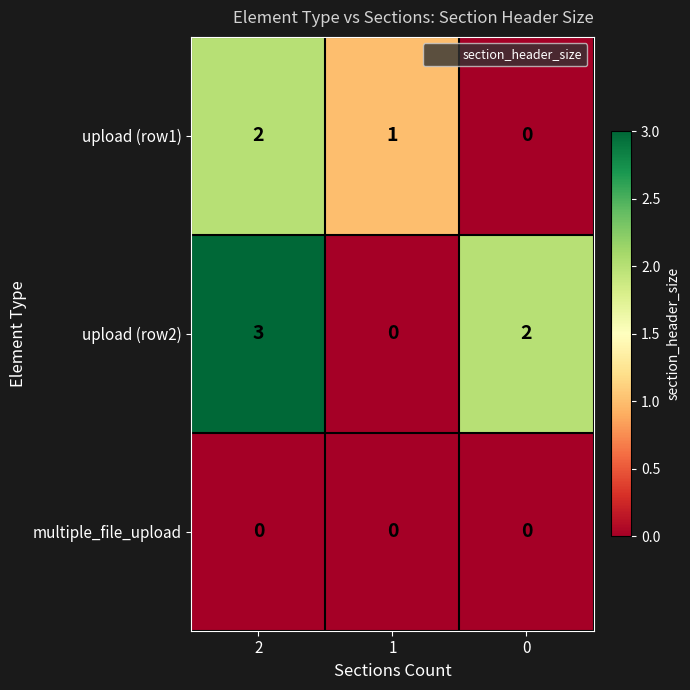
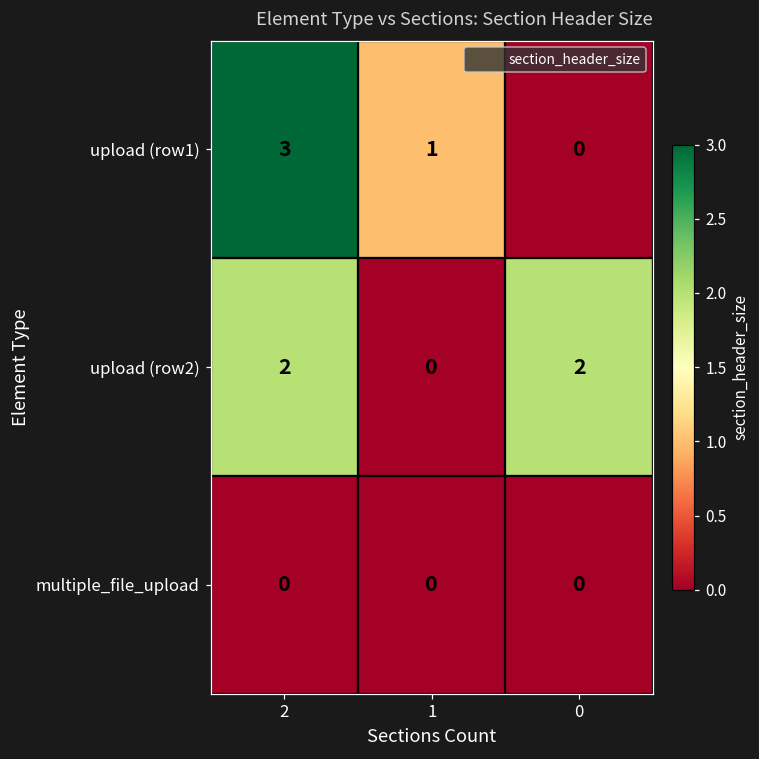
  {
    "upload (row1)": {
-     "2": 2,
+     "2": 3,
      "1": 1,
      "0": 0
    },
    "upload (row2)": {
-     "2": 3,
+     "2": 2,
      "1": 0,
      "0": 2
    },
    "multiple_file_upload": {
      "2": 0,
      "1": 0,
      "0": 0
    }
  }
